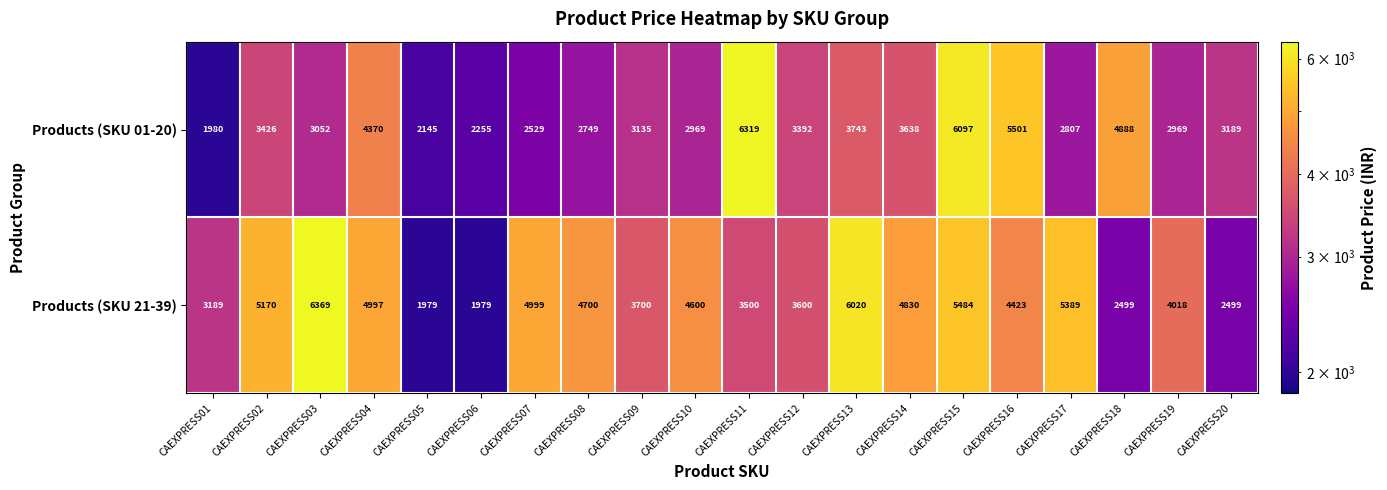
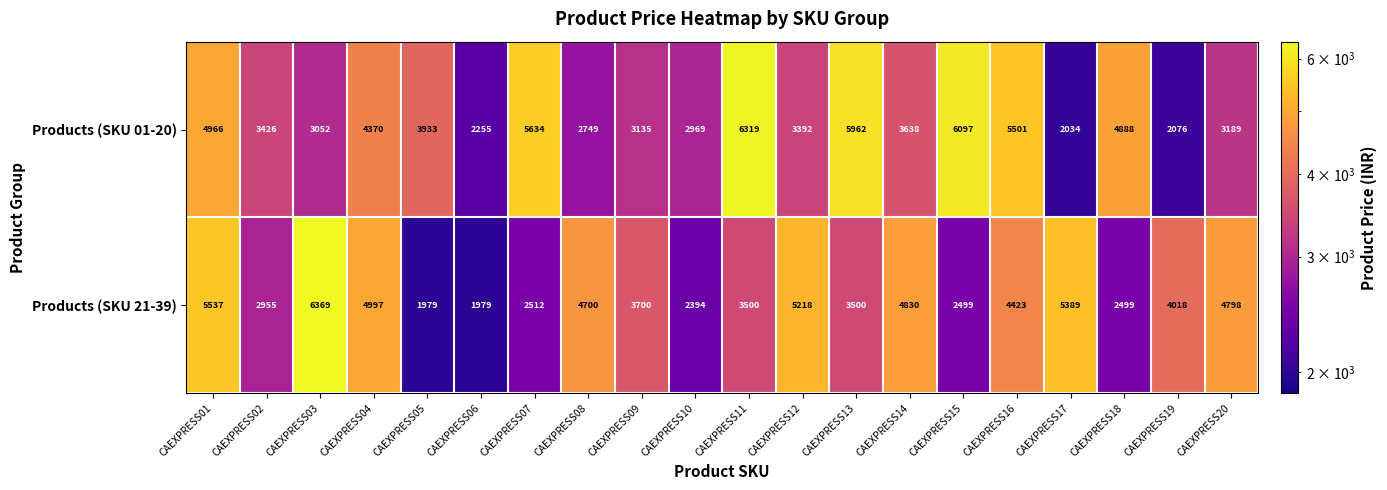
  {
    "Products (SKU 01-20)": {
-     "CAEXPRESS01": 1980,
+     "CAEXPRESS01": 4966,
      "CAEXPRESS02": 3426,
      "CAEXPRESS03": 3052,
      "CAEXPRESS04": 4370,
-     "CAEXPRESS05": 2145,
+     "CAEXPRESS05": 3933,
      "CAEXPRESS06": 2255,
-     "CAEXPRESS07": 2529,
+     "CAEXPRESS07": 5634,
      "CAEXPRESS08": 2749,
      "CAEXPRESS09": 3135,
      "CAEXPRESS10": 2969,
      "CAEXPRESS11": 6319,
      "CAEXPRESS12": 3392,
-     "CAEXPRESS13": 3743,
+     "CAEXPRESS13": 5962,
      "CAEXPRESS14": 3638,
      "CAEXPRESS15": 6097,
      "CAEXPRESS16": 5501,
-     "CAEXPRESS17": 2807,
+     "CAEXPRESS17": 2034,
      "CAEXPRESS18": 4888,
-     "CAEXPRESS19": 2969,
+     "CAEXPRESS19": 2076,
      "CAEXPRESS20": 3189
    },
    "Products (SKU 21-39)": {
-     "CAEXPRESS01": 3189,
-     "CAEXPRESS02": 5170,
+     "CAEXPRESS01": 5537,
+     "CAEXPRESS02": 2955,
      "CAEXPRESS03": 6369,
      "CAEXPRESS04": 4997,
      "CAEXPRESS05": 1979,
      "CAEXPRESS06": 1979,
-     "CAEXPRESS07": 4999,
+     "CAEXPRESS07": 2512,
      "CAEXPRESS08": 4700,
      "CAEXPRESS09": 3700,
-     "CAEXPRESS10": 4600,
+     "CAEXPRESS10": 2394,
      "CAEXPRESS11": 3500,
-     "CAEXPRESS12": 3600,
-     "CAEXPRESS13": 6020,
+     "CAEXPRESS12": 5218,
+     "CAEXPRESS13": 3500,
      "CAEXPRESS14": 4830,
-     "CAEXPRESS15": 5484,
+     "CAEXPRESS15": 2499,
      "CAEXPRESS16": 4423,
      "CAEXPRESS17": 5389,
      "CAEXPRESS18": 2499,
      "CAEXPRESS19": 4018,
-     "CAEXPRESS20": 2499
+     "CAEXPRESS20": 4798
    }
  }
